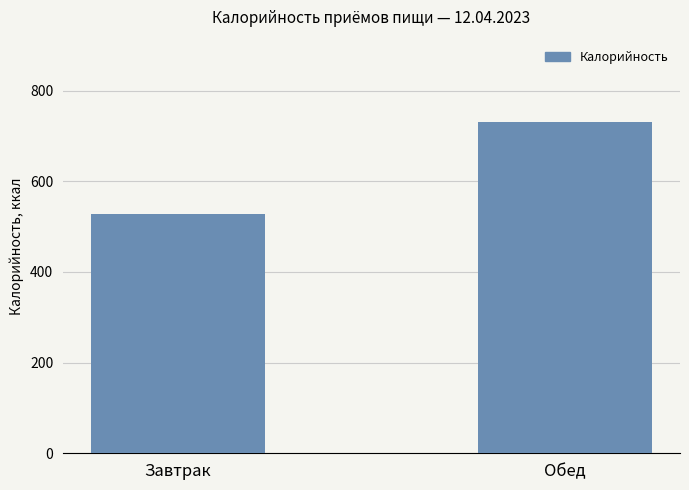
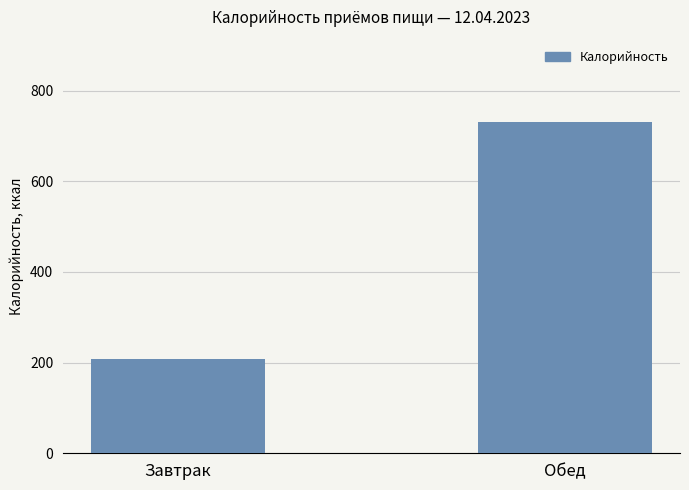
  {
-   "Завтрак": 530,
+   "Завтрак": 210,
    "Обед": 730
  }
